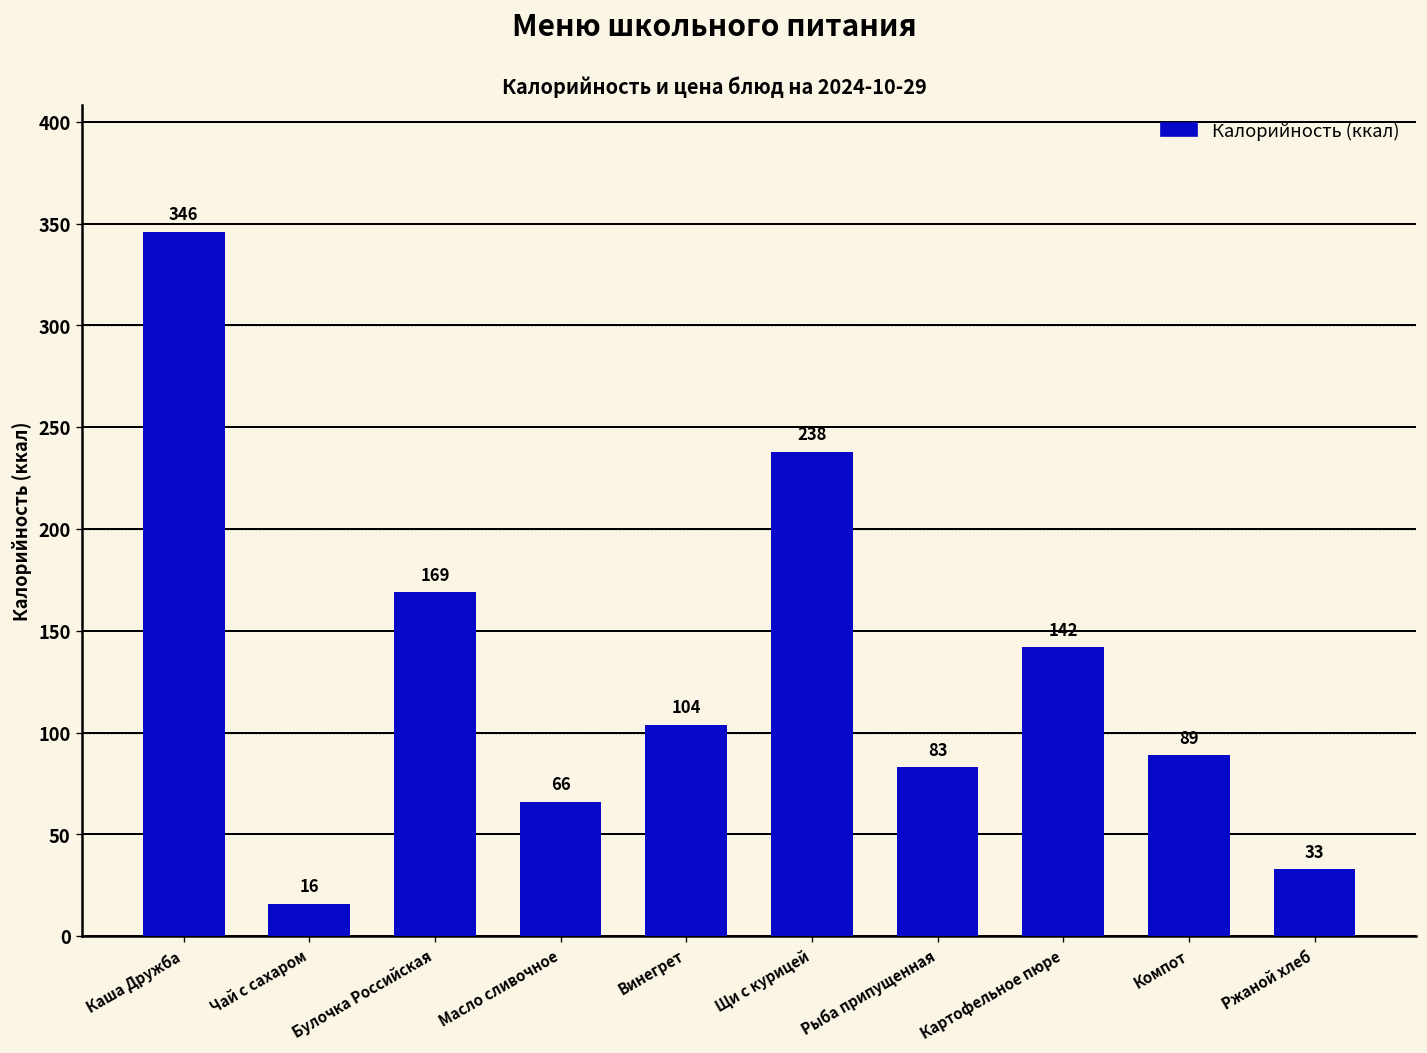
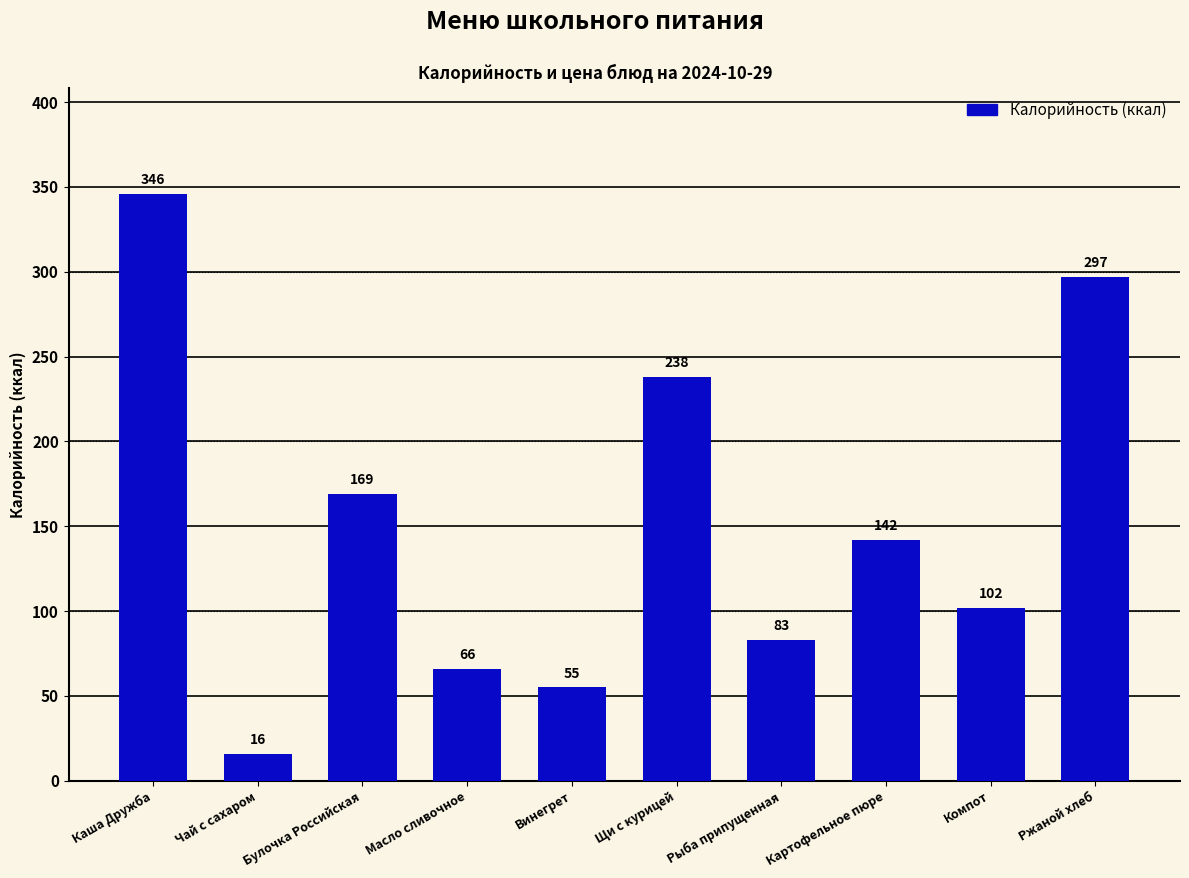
  {
    "Каша Дружба": 346,
    "Чай с сахаром": 16,
    "Булочка Российская": 169,
    "Масло сливочное": 66,
-   "Винегрет": 104,
+   "Винегрет": 55,
    "Щи с курицей": 238,
    "Рыба припущенная": 83,
    "Картофельное пюре": 142,
-   "Компот": 89,
-   "Ржаной хлеб": 33
+   "Компот": 102,
+   "Ржаной хлеб": 297
  }
